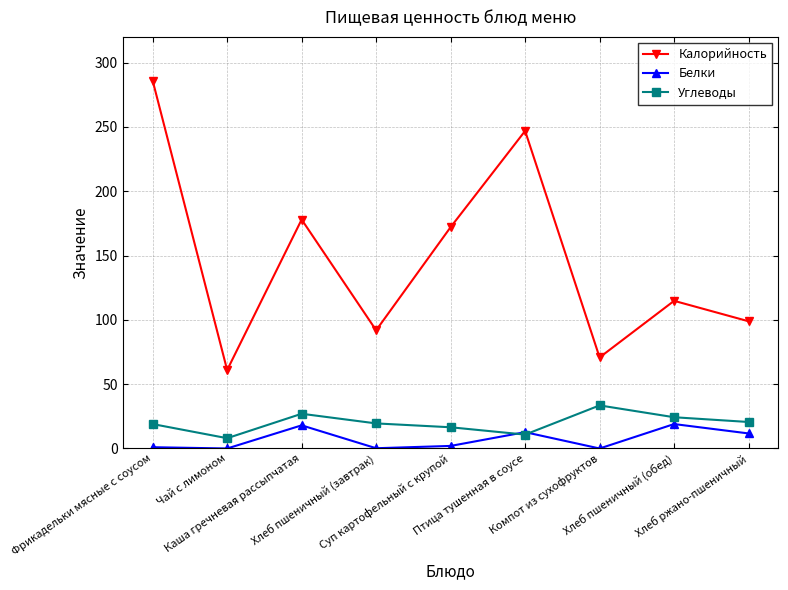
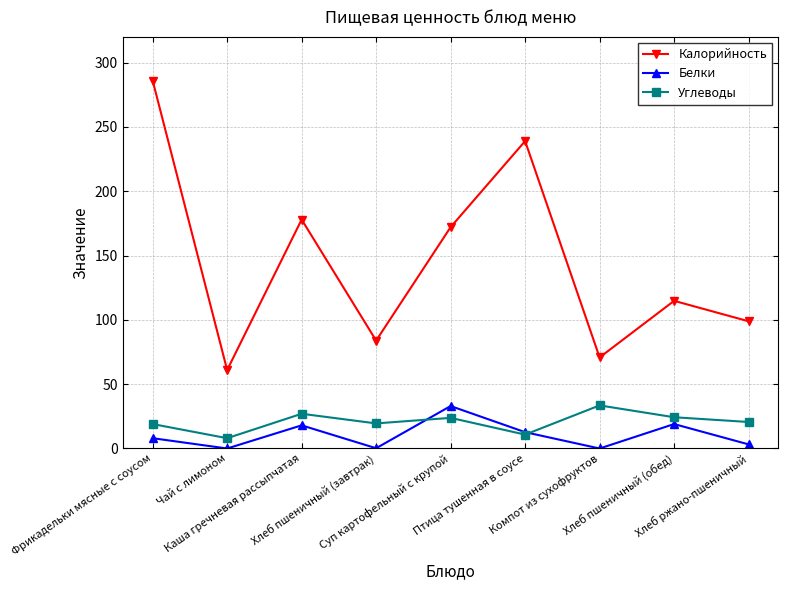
  {
    "Калорийность": {
      "Фрикадельки мясные с соусом": 286,
      "Чай с лимоном": 61,
      "Каша гречневая рассыпчатая": 178,
-     "Хлеб пшеничный (завтрак)": 92,
+     "Хлеб пшеничный (завтрак)": 84,
      "Суп картофельный с крупой": 172,
-     "Птица тушенная в соусе": 247,
+     "Птица тушенная в соусе": 239,
      "Компот из сухофруктов": 71,
      "Хлеб пшеничный (обед)": 115,
      "Хлеб ржано-пшеничный": 99
    },
    "Белки": {
-     "Фрикадельки мясные с соусом": 1,
+     "Фрикадельки мясные с соусом": 8,
      "Чай с лимоном": 0,
      "Каша гречневая рассыпчатая": 18,
      "Хлеб пшеничный (завтрак)": 0,
-     "Суп картофельный с крупой": 2,
+     "Суп картофельный с крупой": 33,
      "Компот из сухофруктов": 0,
      "Хлеб пшеничный (обед)": 19,
-     "Хлеб ржано-пшеничный": 12
+     "Хлеб ржано-пшеничный": 3
    },
    "Углеводы": {
      "Фрикадельки мясные с соусом": 19,
      "Чай с лимоном": 8,
      "Каша гречневая рассыпчатая": 27,
      "Хлеб пшеничный (завтрак)": 20,
-     "Суп картофельный с крупой": 17,
+     "Суп картофельный с крупой": 24,
      "Компот из сухофруктов": 34,
      "Хлеб пшеничный (обед)": 24,
      "Хлеб ржано-пшеничный": 21
    }
  }
